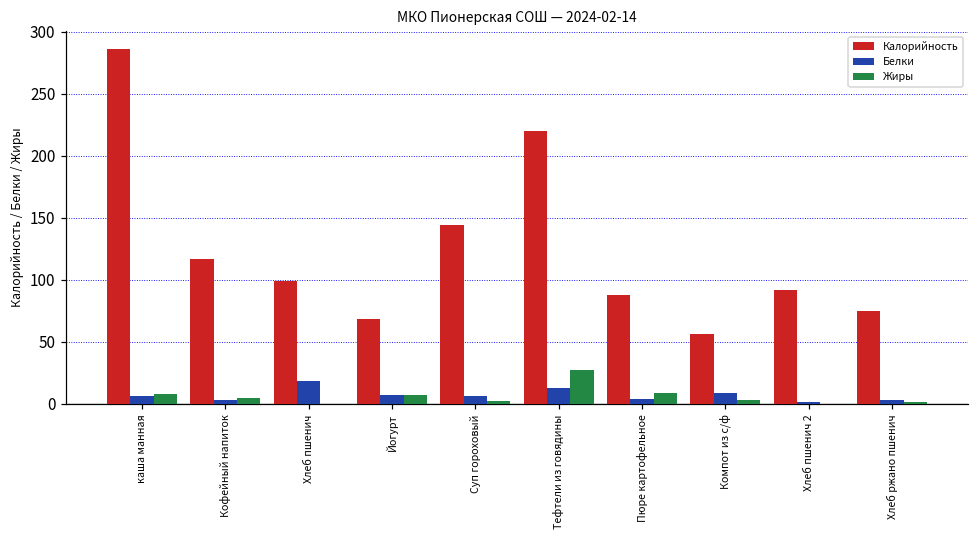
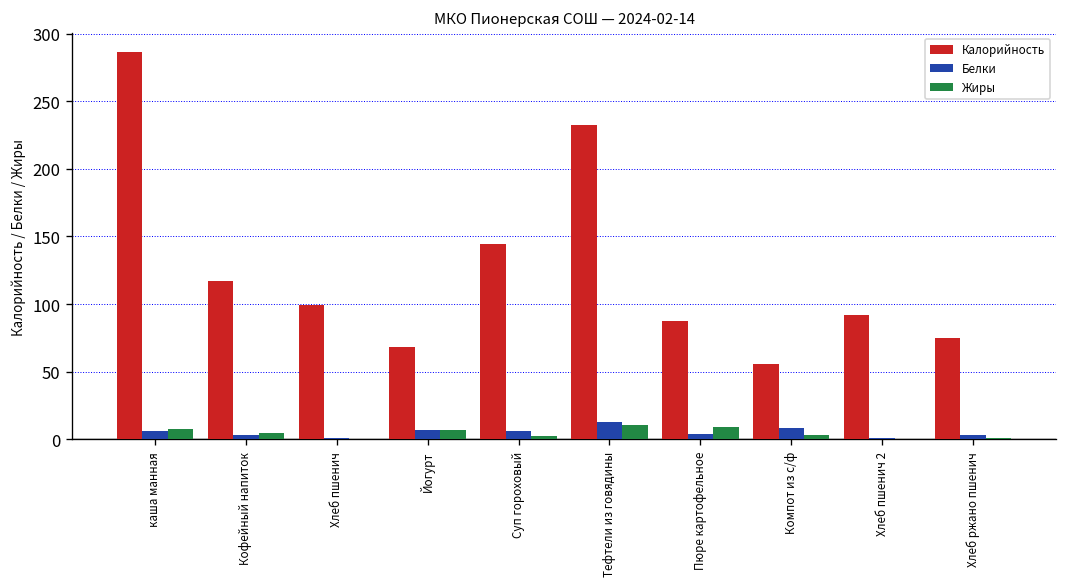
  {
    "Калорийность": {
      "каша манная": 286,
      "Кофейный напиток": 117,
      "Хлеб пшенич": 99,
      "Йогурт": 68,
      "Суп гороховый": 145,
-     "Тефтели из говядины": 220,
+     "Тефтели из говядины": 232,
      "Пюре картофельное": 88,
      "Компот из с/ф": 56,
      "Хлеб пшенич 2": 92,
      "Хлеб ржано пшенич": 75
    },
    "Белки": {
      "каша манная": 6,
      "Кофейный напиток": 3,
-     "Хлеб пшенич": 18,
+     "Хлеб пшенич": 1,
      "Йогурт": 7,
      "Суп гороховый": 7,
      "Тефтели из говядины": 13,
      "Пюре картофельное": 4,
      "Компот из с/ф": 9,
      "Хлеб ржано пшенич": 3
    },
    "Жиры": {
      "каша манная": 8,
      "Кофейный напиток": 5,
      "Хлеб пшенич": 0,
      "Йогурт": 7,
-     "Тефтели из говядины": 28,
+     "Тефтели из говядины": 11,
      "Пюре картофельное": 9,
      "Компот из с/ф": 3,
      "Хлеб пшенич 2": 0
    }
  }
